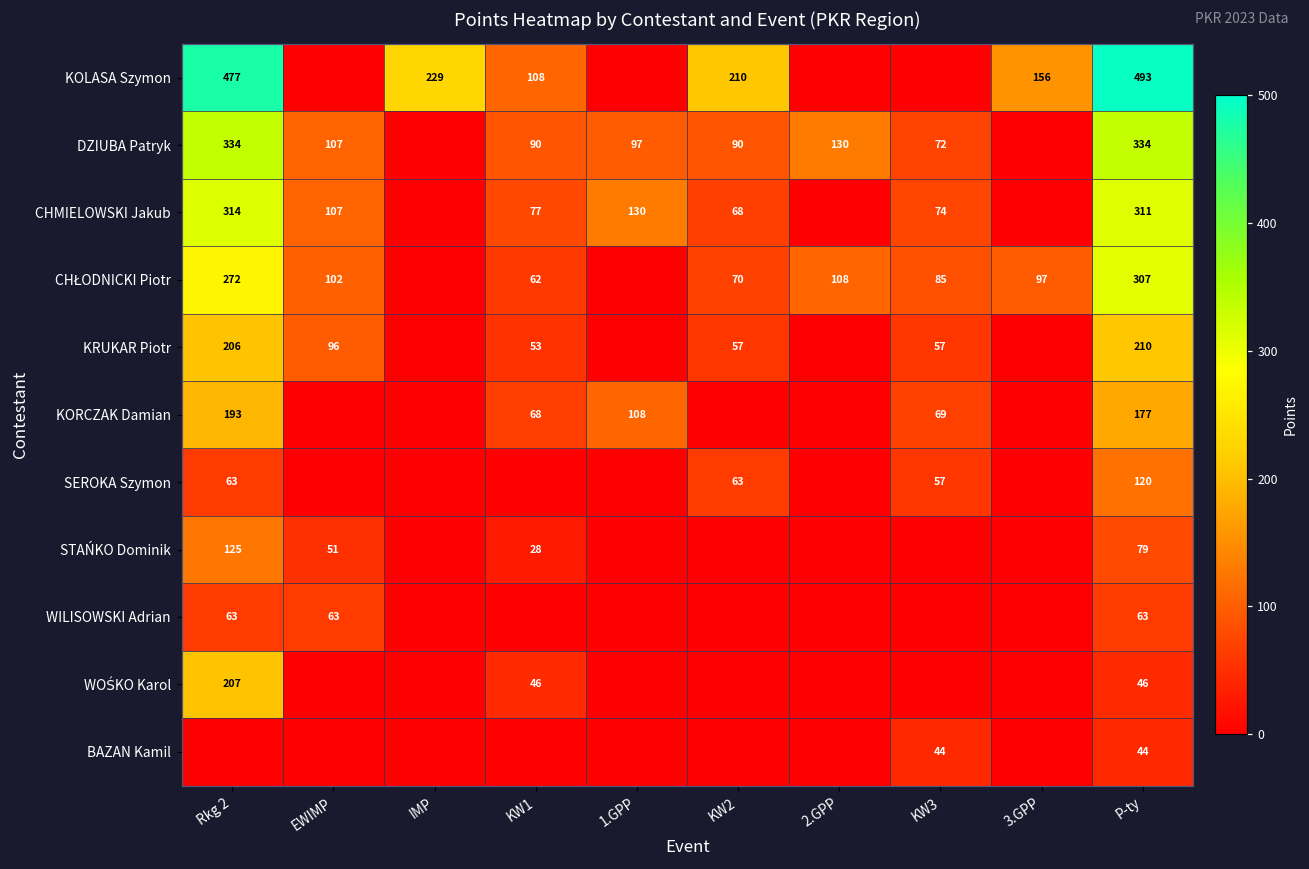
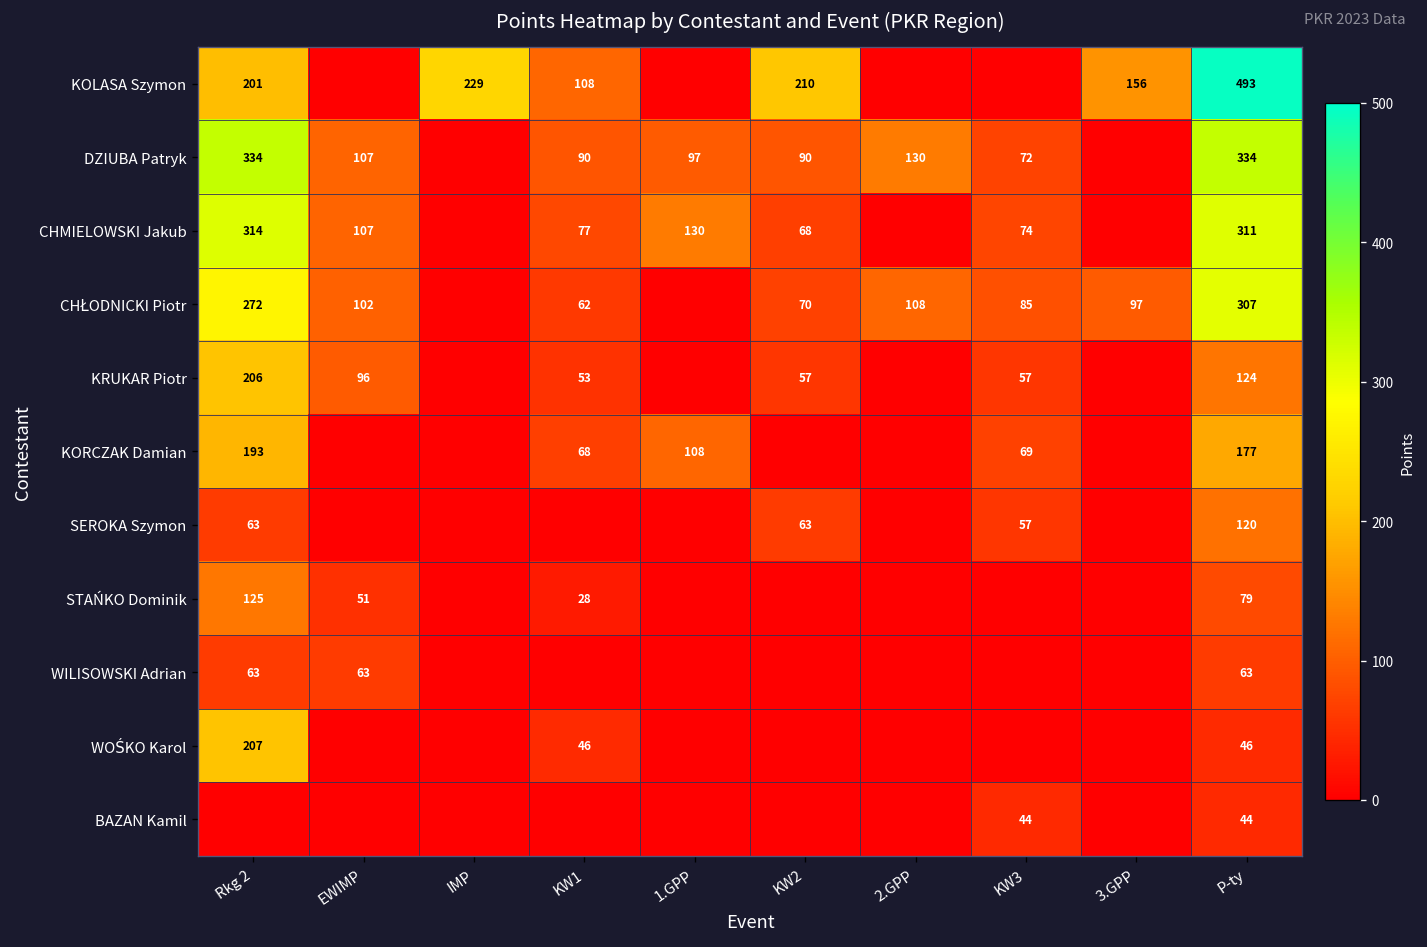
  {
    "KOLASA Szymon": {
-     "Rkg 2": 477,
+     "Rkg 2": 201,
      "IMP": 229,
      "KW1": 108,
      "KW2": 210,
      "3.GPP": 156,
      "P-ty": 493
    },
    "DZIUBA Patryk": {
      "Rkg 2": 334,
      "EWIMP": 107,
      "KW1": 90,
      "1.GPP": 97,
      "KW2": 90,
      "2.GPP": 130,
      "KW3": 72,
      "P-ty": 334
    },
    "CHMIELOWSKI Jakub": {
      "Rkg 2": 314,
      "EWIMP": 107,
      "KW1": 77,
      "1.GPP": 130,
      "KW2": 68,
      "KW3": 74,
      "P-ty": 311
    },
    "CHŁODNICKI Piotr": {
      "Rkg 2": 272,
      "EWIMP": 102,
      "KW1": 62,
      "KW2": 70,
      "2.GPP": 108,
      "KW3": 85,
      "3.GPP": 97,
      "P-ty": 307
    },
    "KRUKAR Piotr": {
      "Rkg 2": 206,
      "EWIMP": 96,
      "KW1": 53,
      "KW2": 57,
      "KW3": 57,
-     "P-ty": 210
+     "P-ty": 124
    },
    "KORCZAK Damian": {
      "Rkg 2": 193,
      "KW1": 68,
      "1.GPP": 108,
      "KW3": 69,
      "P-ty": 177
    },
    "SEROKA Szymon": {
      "Rkg 2": 63,
      "KW2": 63,
      "KW3": 57,
      "P-ty": 120
    },
    "STAŃKO Dominik": {
      "Rkg 2": 125,
      "EWIMP": 51,
      "KW1": 28,
      "P-ty": 79
    },
    "WILISOWSKI Adrian": {
      "Rkg 2": 63,
      "EWIMP": 63,
      "P-ty": 63
    },
    "WOŚKO Karol": {
      "Rkg 2": 207,
      "KW1": 46,
      "P-ty": 46
    },
    "BAZAN Kamil": {
      "KW3": 44,
      "P-ty": 44
    }
  }
